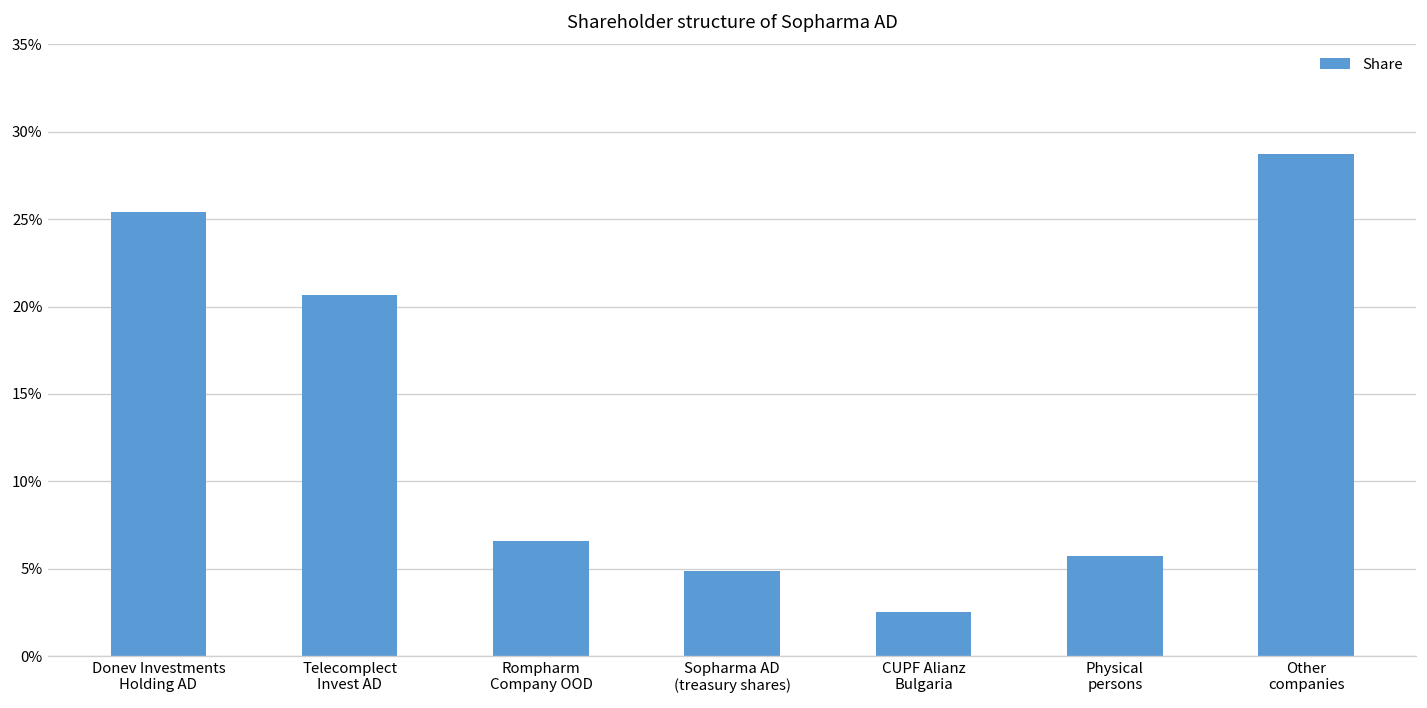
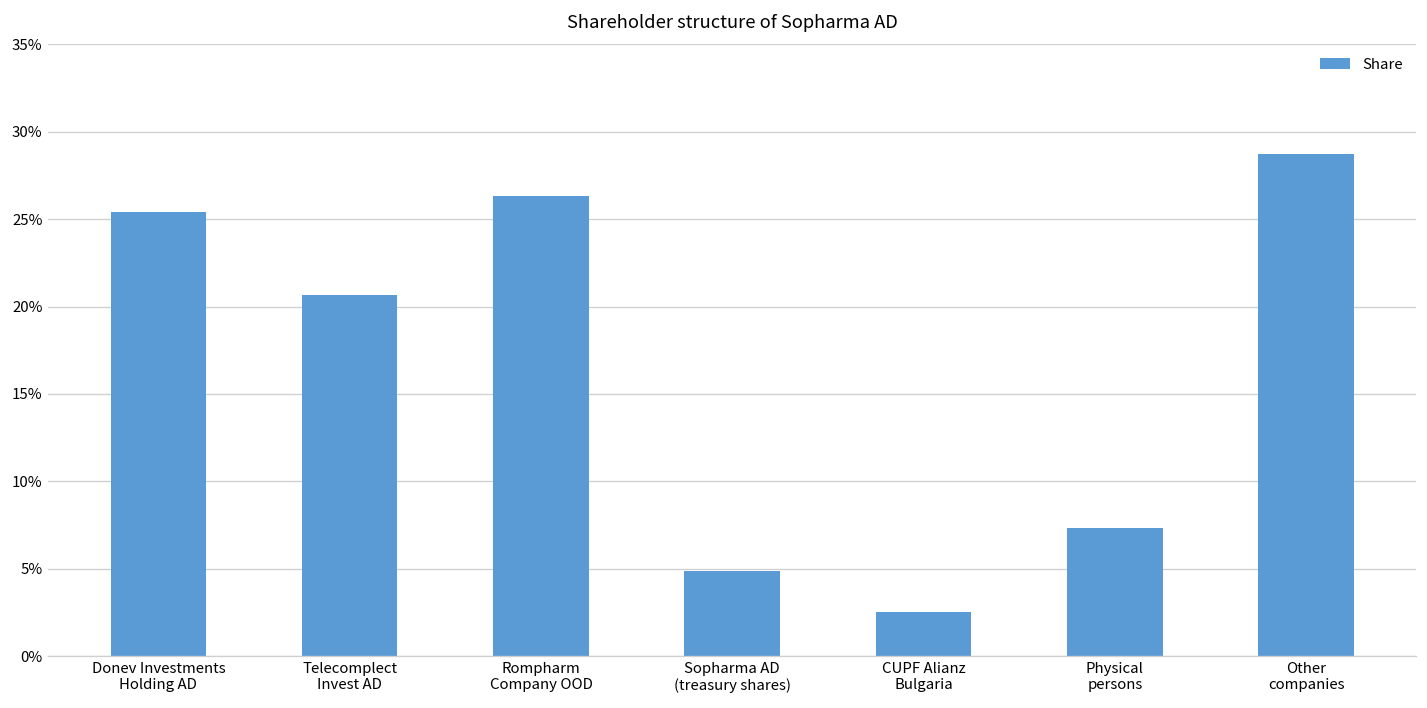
  {
    "Donev Investments Holding AD": "25.4%",
    "Telecomplect Invest AD": "20.7%",
-   "Rompharm Company OOD": "6.6%",
+   "Rompharm Company OOD": "26.3%",
    "Sopharma AD (treasury shares)": "4.9%",
    "CUPF Alianz Bulgaria": "2.5%",
-   "Physical persons": "5.7%",
+   "Physical persons": "7.3%",
    "Other companies": "28.7%"
  }
